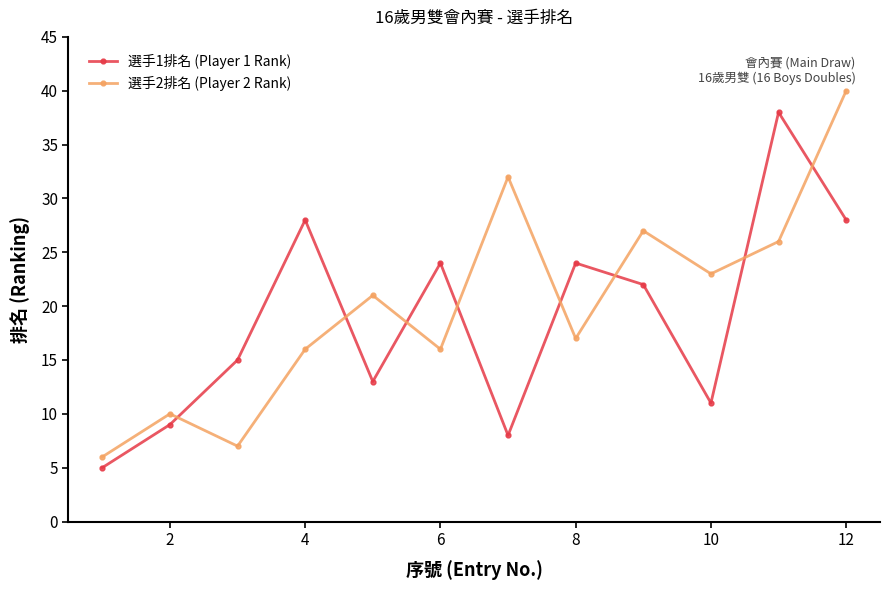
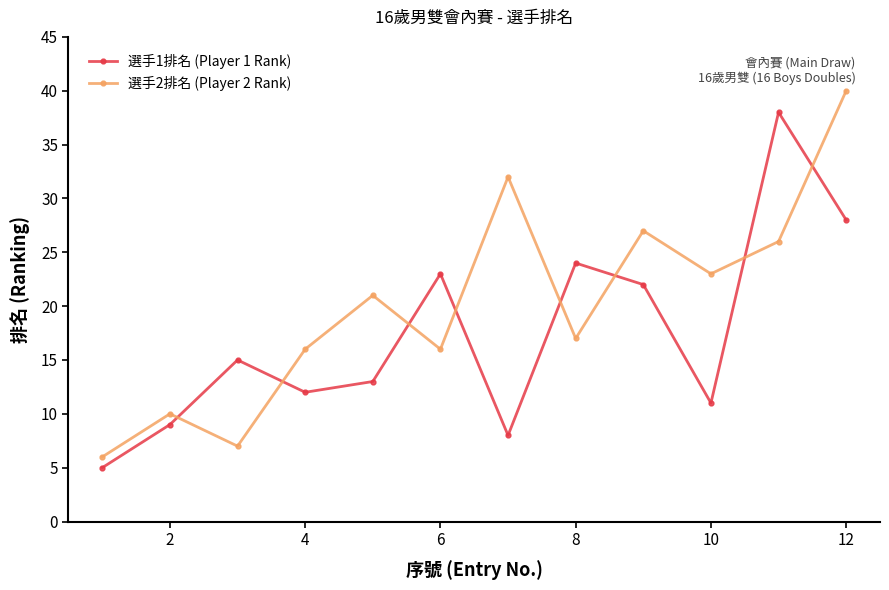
  {
    "選手1排名 (Player 1 Rank)": {
      "2": 9,
-     "4": 28,
-     "6": 24,
+     "4": 12,
+     "6": 23,
      "8": 24,
      "10": 11,
      "12": 28
    },
    "選手2排名 (Player 2 Rank)": {
      "2": 10,
      "4": 16,
      "6": 16,
      "8": 17,
      "10": 23
    }
  }
